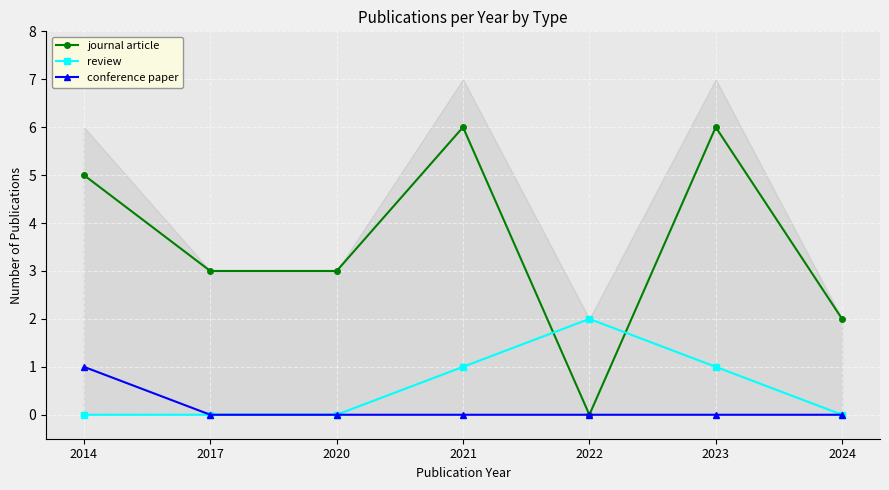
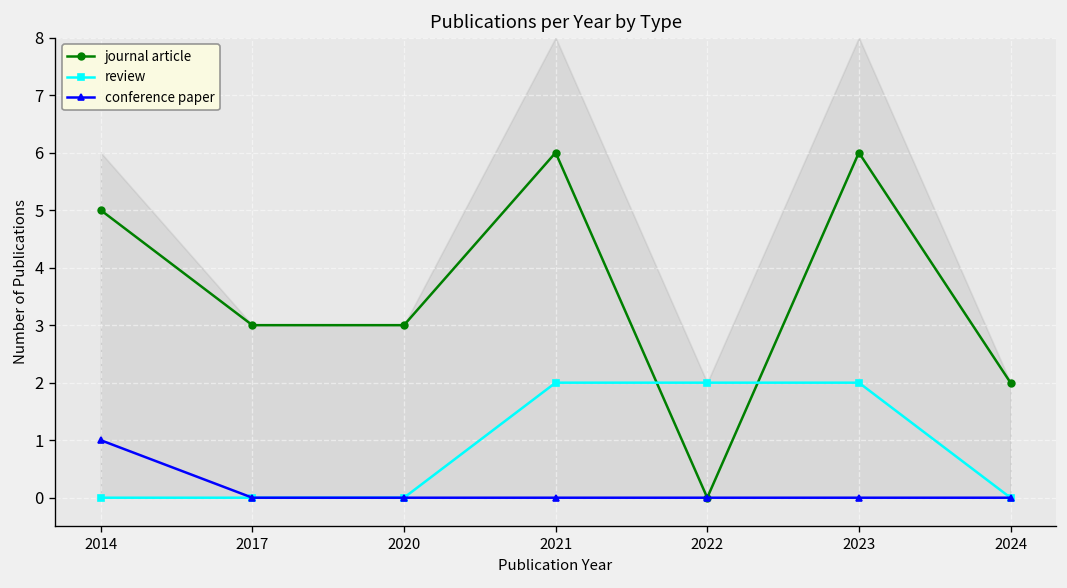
  {
    "journal article": {
      "2014": 5,
      "2021": 6,
      "2023": 6
    },
    "review": {
      "2014": 0,
-     "2021": 1,
-     "2023": 1
+     "2021": 2,
+     "2023": 2
    },
    "conference paper": {
      "2014": 1,
      "2021": 0,
      "2023": 0
    }
  }
